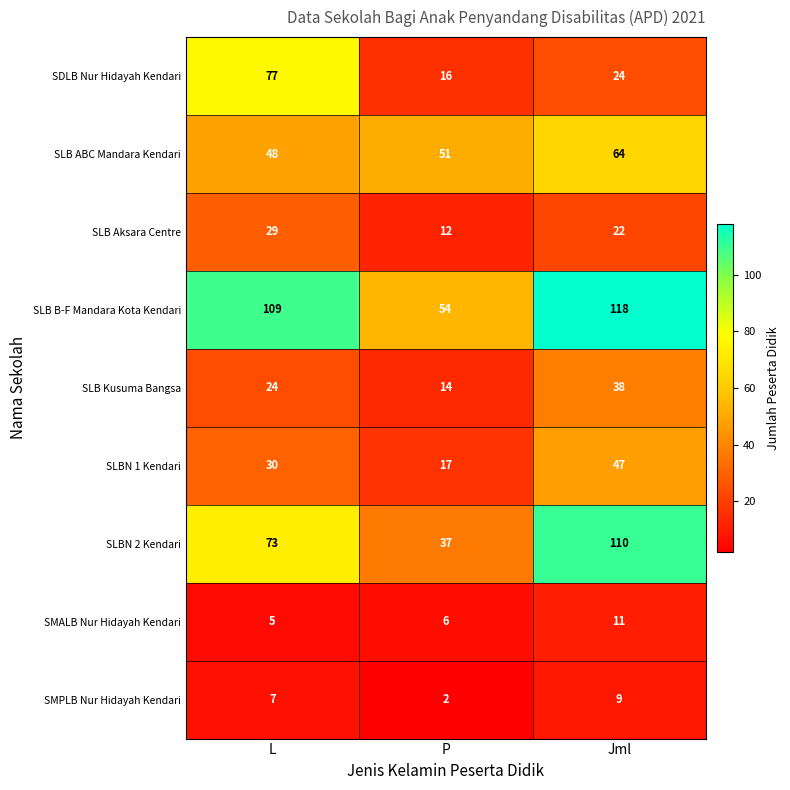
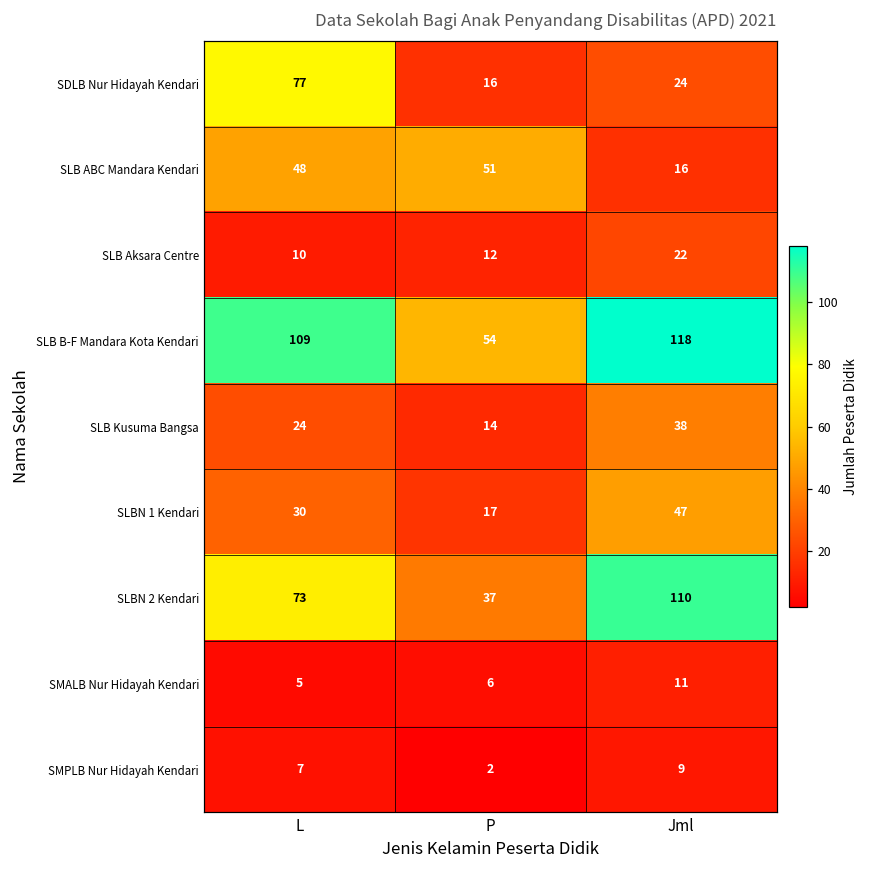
  {
    "SDLB Nur Hidayah Kendari": {
      "L": 77,
      "P": 16,
      "Jml": 24
    },
    "SLB ABC Mandara Kendari": {
      "L": 48,
      "P": 51,
-     "Jml": 64
+     "Jml": 16
    },
    "SLB Aksara Centre": {
-     "L": 29,
+     "L": 10,
      "P": 12,
      "Jml": 22
    },
    "SLB B-F Mandara Kota Kendari": {
      "L": 109,
      "P": 54,
      "Jml": 118
    },
    "SLB Kusuma Bangsa": {
      "L": 24,
      "P": 14,
      "Jml": 38
    },
    "SLBN 1 Kendari": {
      "L": 30,
      "P": 17,
      "Jml": 47
    },
    "SLBN 2 Kendari": {
      "L": 73,
      "P": 37,
      "Jml": 110
    },
    "SMALB Nur Hidayah Kendari": {
      "L": 5,
      "P": 6,
      "Jml": 11
    },
    "SMPLB Nur Hidayah Kendari": {
      "L": 7,
      "P": 2,
      "Jml": 9
    }
  }
